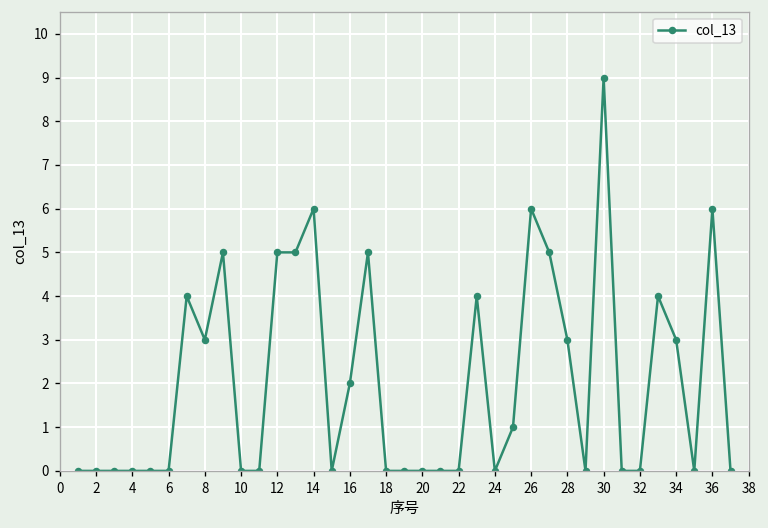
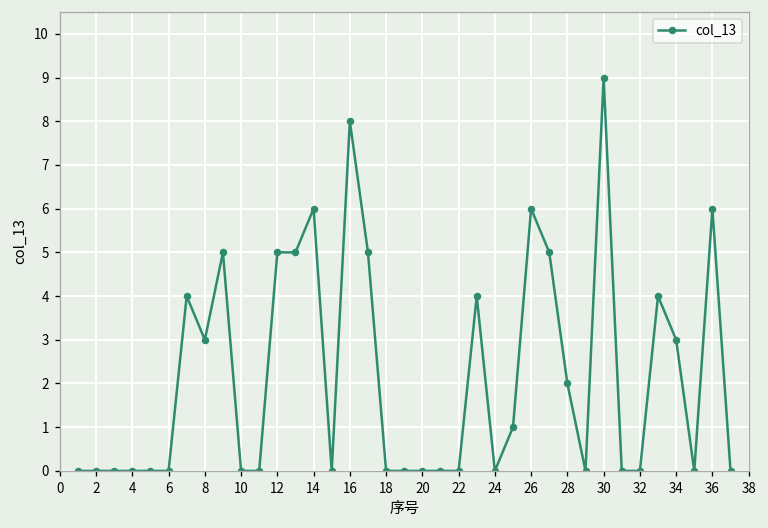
  {
    "2": 0,
    "4": 0,
    "6": 0,
    "8": 3,
    "10": 0,
    "12": 5,
    "14": 6,
-   "16": 2,
+   "16": 8,
    "18": 0,
    "20": 0,
    "22": 0,
    "24": 0,
    "26": 6,
-   "28": 3,
+   "28": 2,
    "30": 9,
    "32": 0,
    "34": 3,
    "36": 6
  }
